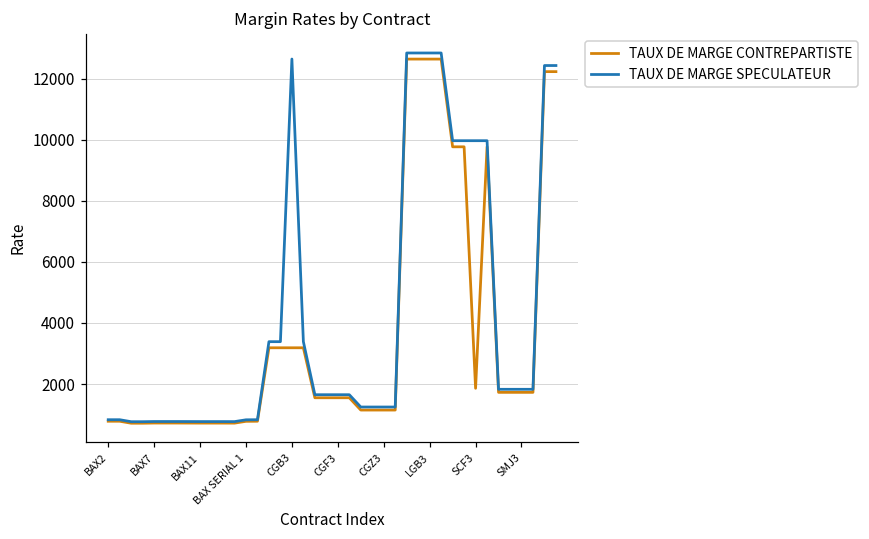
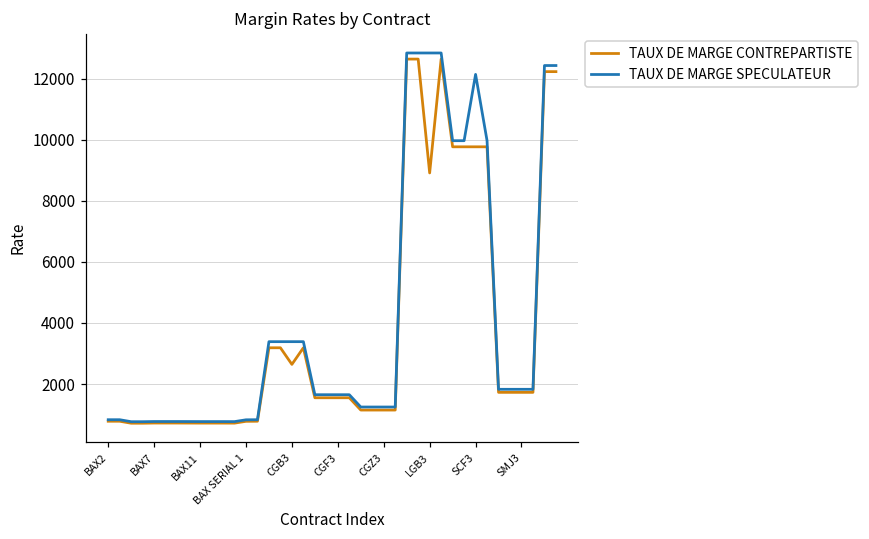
  {
    "TAUX DE MARGE CONTREPARTISTE": {
-     "CGB3": 3200,
+     "CGB3": 2600,
      "CGF3": 1600,
      "CGZ3": 1100,
-     "LGB3": 12600,
-     "SCF3": 1900,
+     "LGB3": 8900,
+     "SCF3": 9800,
      "SMJ3": 1700
    },
    "TAUX DE MARGE SPECULATEUR": {
-     "CGB3": 12600,
+     "CGB3": 3400,
      "CGF3": 1700,
      "CGZ3": 1200,
      "LGB3": 12800,
-     "SCF3": 10000,
+     "SCF3": 12100,
      "SMJ3": 1800
    }
  }
